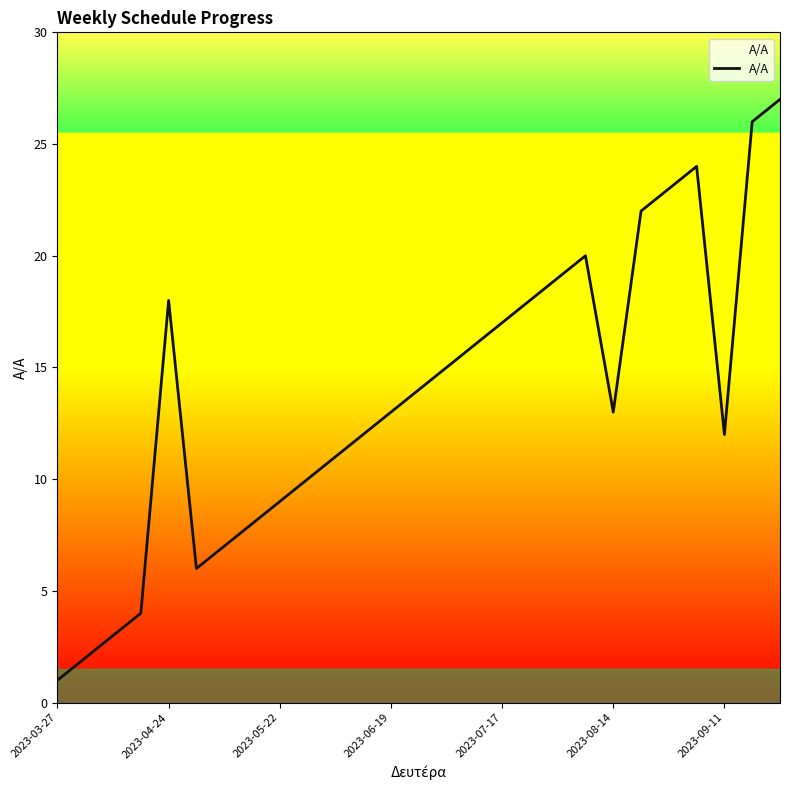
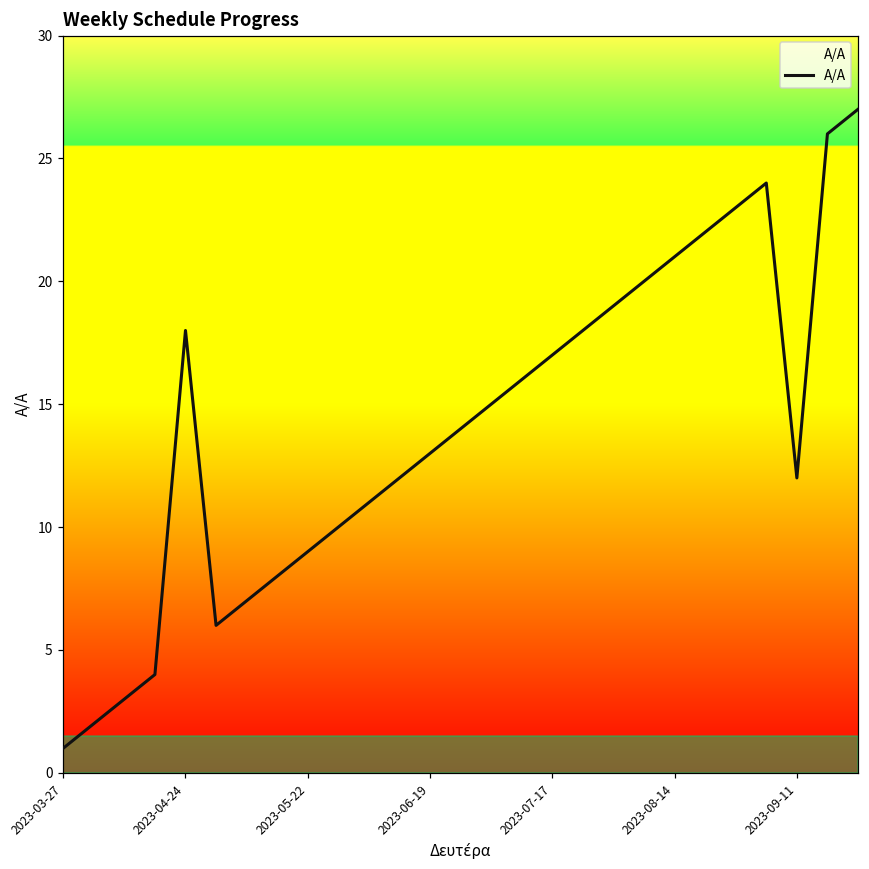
  {
    "2023-04-24": 18,
    "2023-05-22": 9,
    "2023-06-19": 13,
    "2023-07-17": 17,
-   "2023-08-14": 13,
+   "2023-08-14": 21,
    "2023-09-11": 12
  }
